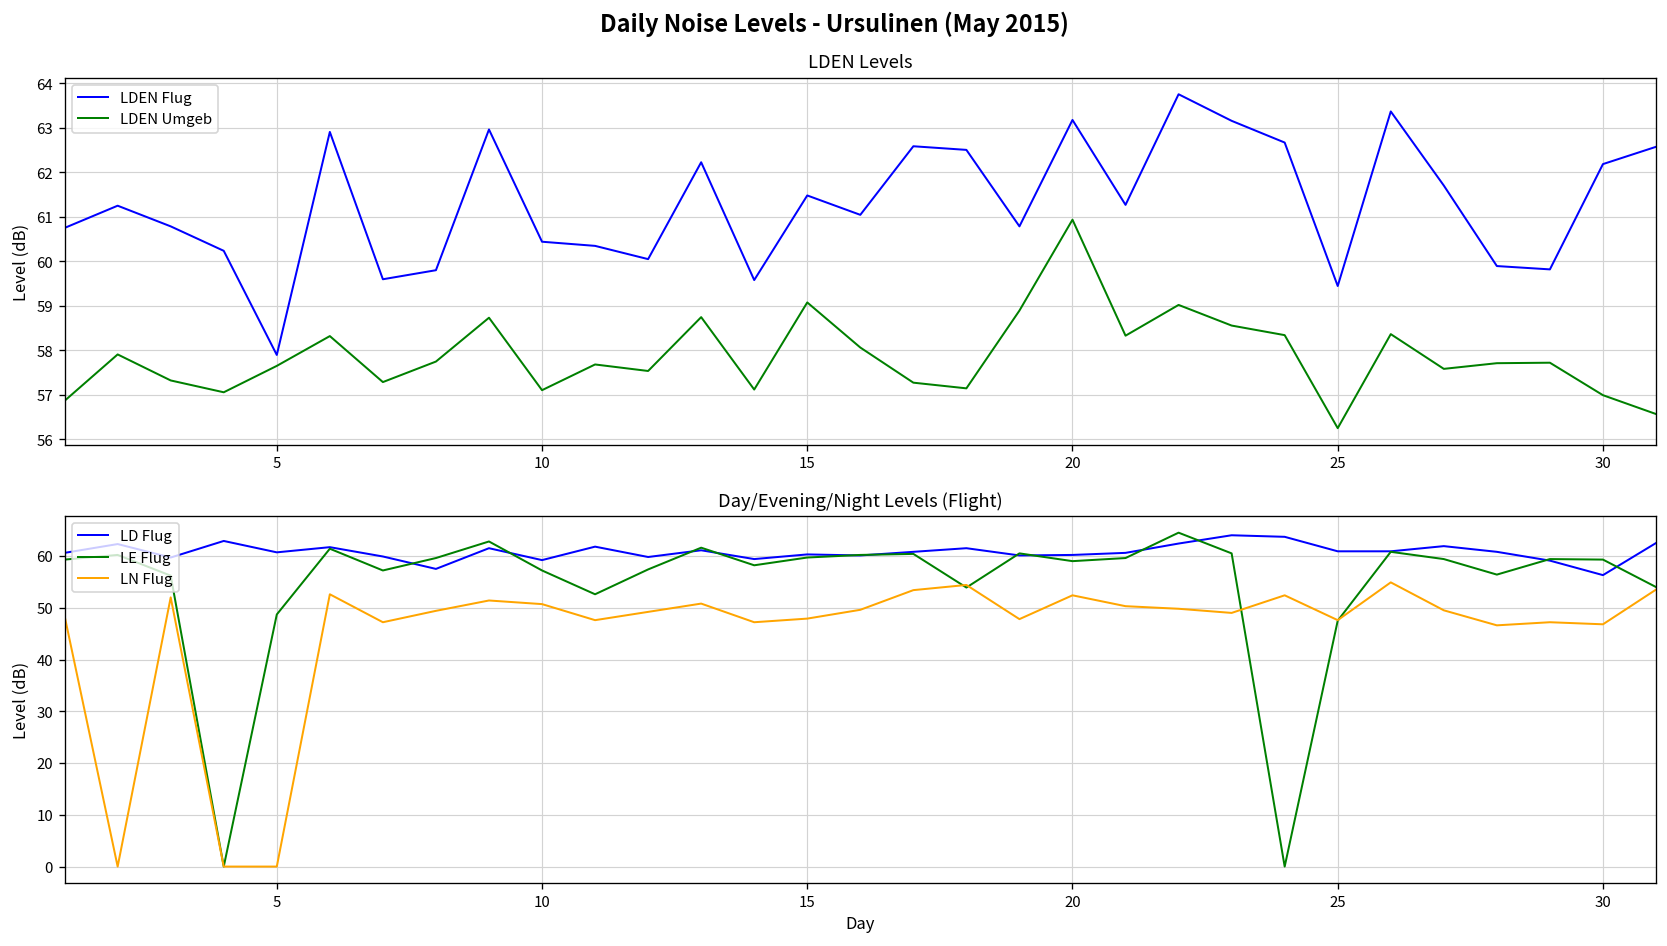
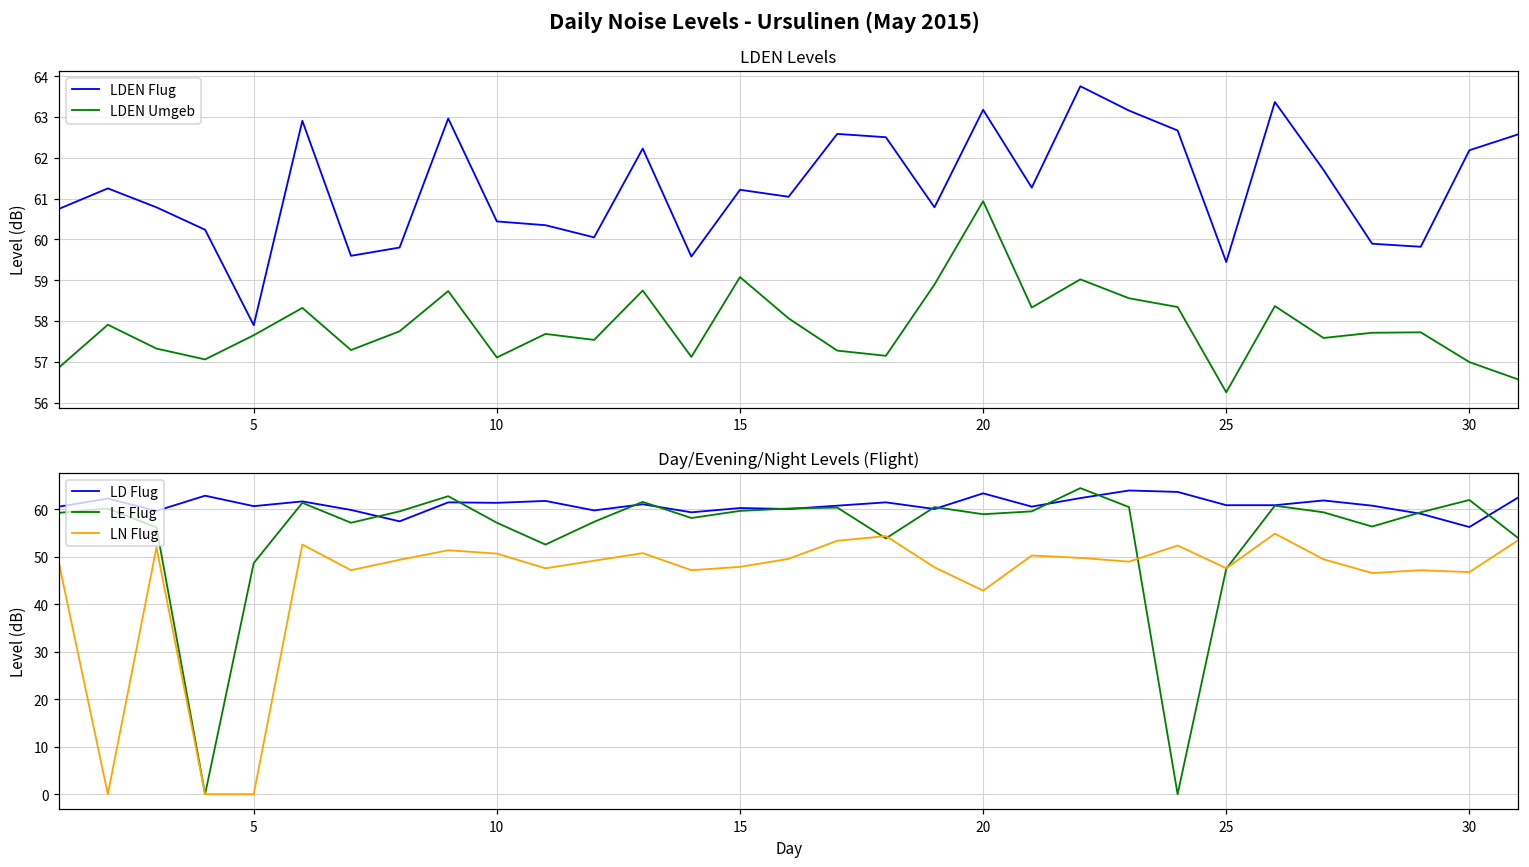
  {
    "LDEN Levels": {
      "LDEN Flug": {
        "5": 57.9,
        "10": 60.4,
-       "15": 61.5,
+       "15": 61.2,
        "20": 63.2,
        "25": 59.4,
        "30": 62.2
      },
      "LDEN Umgeb": {
        "5": 57.7,
        "10": 57.1,
        "15": 59.1,
        "20": 60.9,
        "25": 56.3,
        "30": 57.0
      }
    },
    "Day/Evening/Night Levels (Flight)": {
      "LD Flug": {
        "5": 61,
-       "10": 59,
+       "10": 61,
        "15": 60,
-       "20": 60,
+       "20": 63,
        "25": 61,
        "30": 56
      },
      "LE Flug": {
        "5": 49,
        "10": 57,
        "15": 60,
        "20": 59,
-       "30": 59
+       "30": 62
      },
      "LN Flug": {
        "5": 0,
        "10": 51,
        "15": 48,
-       "20": 52,
+       "20": 43,
        "30": 47
      }
    }
  }
